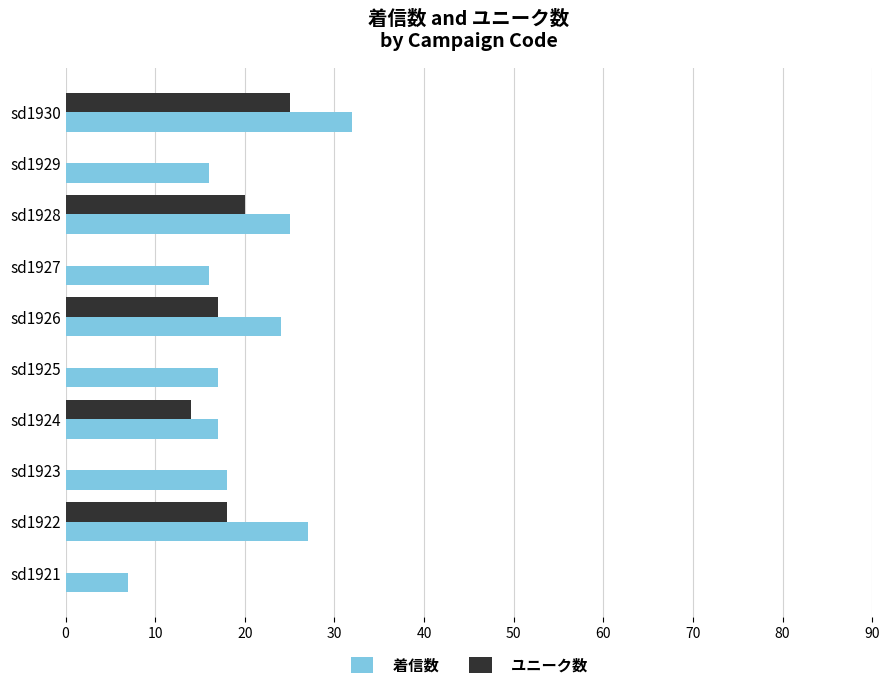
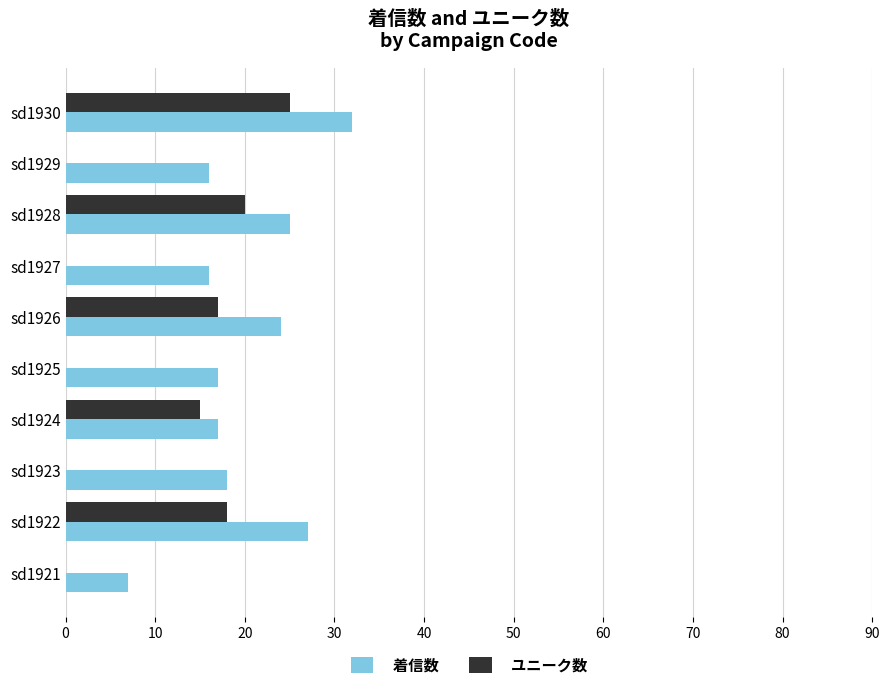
  {
    "着信数": {
      "sd1930": 32,
      "sd1929": 16,
      "sd1928": 25,
      "sd1927": 16,
      "sd1926": 24,
      "sd1925": 17,
      "sd1924": 17,
      "sd1923": 18,
      "sd1922": 27,
      "sd1921": 7
    },
    "ユニーク数": {
      "sd1930": 25,
      "sd1929": 0,
      "sd1928": 20,
      "sd1927": 0,
      "sd1926": 17,
      "sd1925": 0,
-     "sd1924": 14,
+     "sd1924": 15,
      "sd1923": 0,
      "sd1922": 18,
      "sd1921": 0
    }
  }
